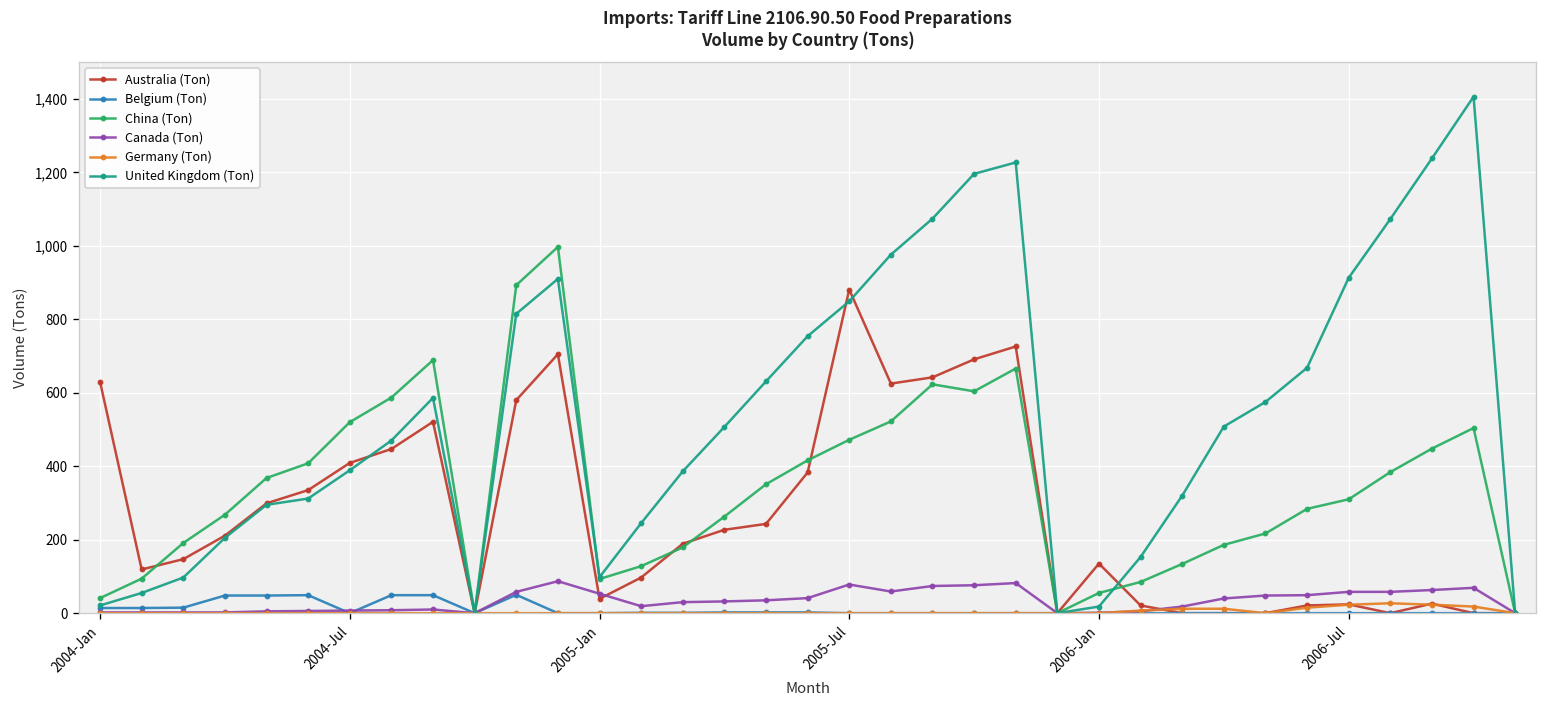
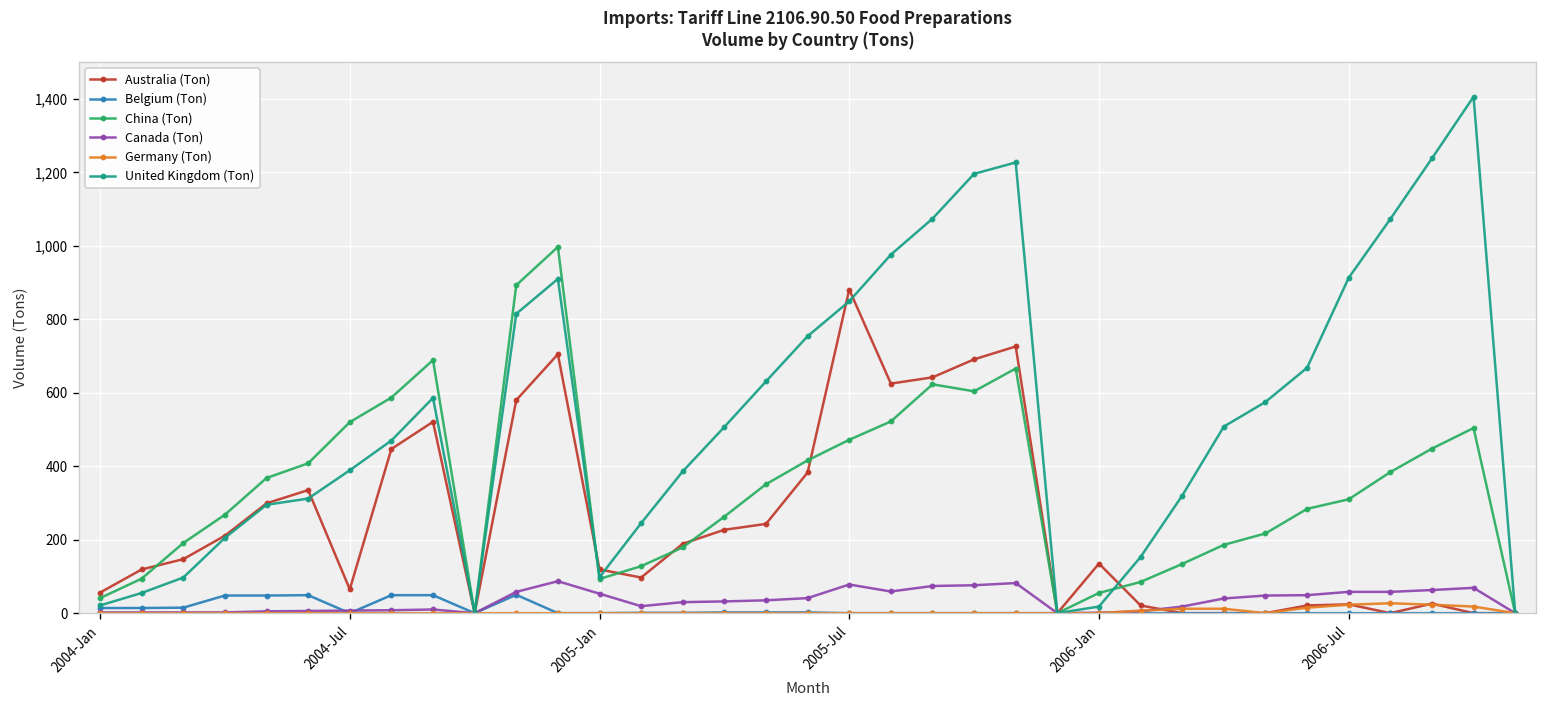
  {
    "Australia (Ton)": {
-     "2004-Jan": 630,
-     "2004-Jul": 410,
-     "2005-Jan": 40,
+     "2004-Jan": 60,
+     "2004-Jul": 70,
+     "2005-Jan": 120,
      "2005-Jul": 880,
      "2006-Jan": 140
    },
    "Belgium (Ton)": {
      "2006-Jul": 0
    },
    "Canada (Ton)": {
      "2005-Jan": 50,
      "2005-Jul": 80,
      "2006-Jul": 60
    }
  }
